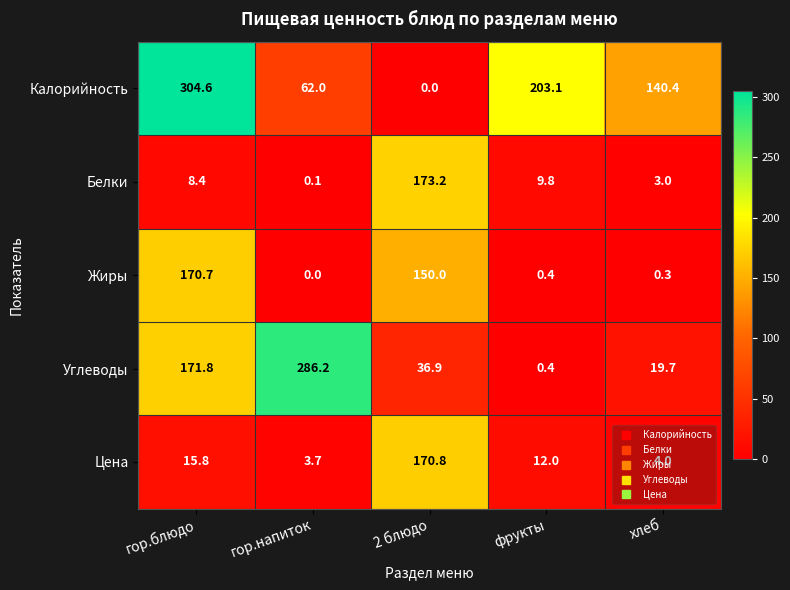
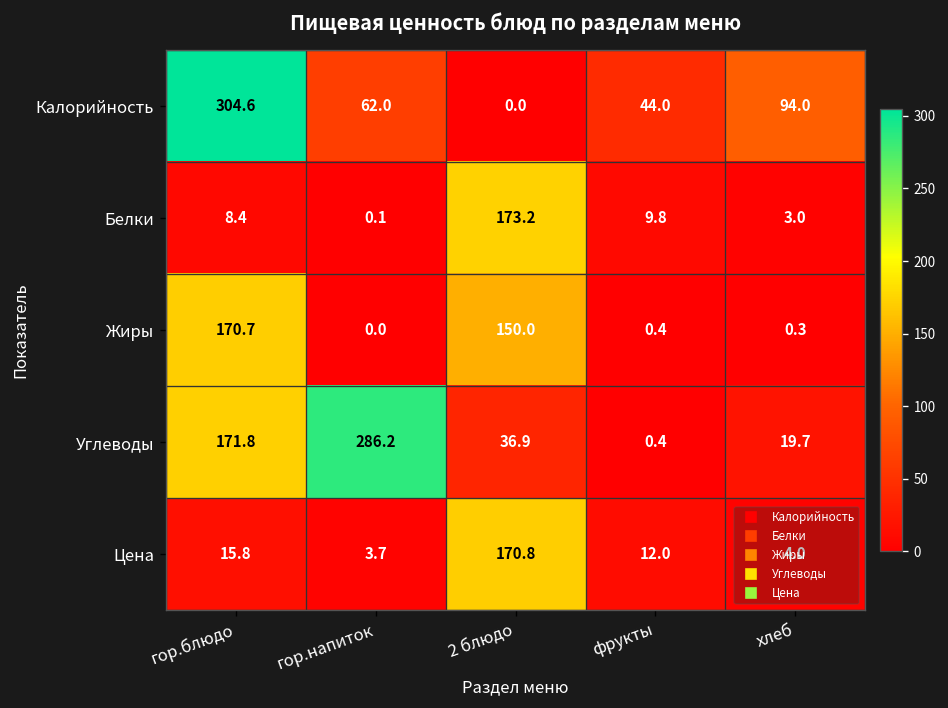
  {
    "Калорийность": {
      "гор.блюдо": 304.6,
      "гор.напиток": 62.0,
      "2 блюдо": 0.0,
-     "фрукты": 203.1,
-     "хлеб": 140.4
+     "фрукты": 44.0,
+     "хлеб": 94.0
    },
    "Белки": {
      "гор.блюдо": 8.4,
      "гор.напиток": 0.1,
      "2 блюдо": 173.2,
      "фрукты": 9.8,
      "хлеб": 3.0
    },
    "Жиры": {
      "гор.блюдо": 170.7,
      "гор.напиток": 0.0,
      "2 блюдо": 150.0,
      "фрукты": 0.4,
      "хлеб": 0.3
    },
    "Углеводы": {
      "гор.блюдо": 171.8,
      "гор.напиток": 286.2,
      "2 блюдо": 36.9,
      "фрукты": 0.4,
      "хлеб": 19.7
    },
    "Цена": {
      "гор.блюдо": 15.8,
      "гор.напиток": 3.7,
      "2 блюдо": 170.8,
      "фрукты": 12.0
    }
  }
